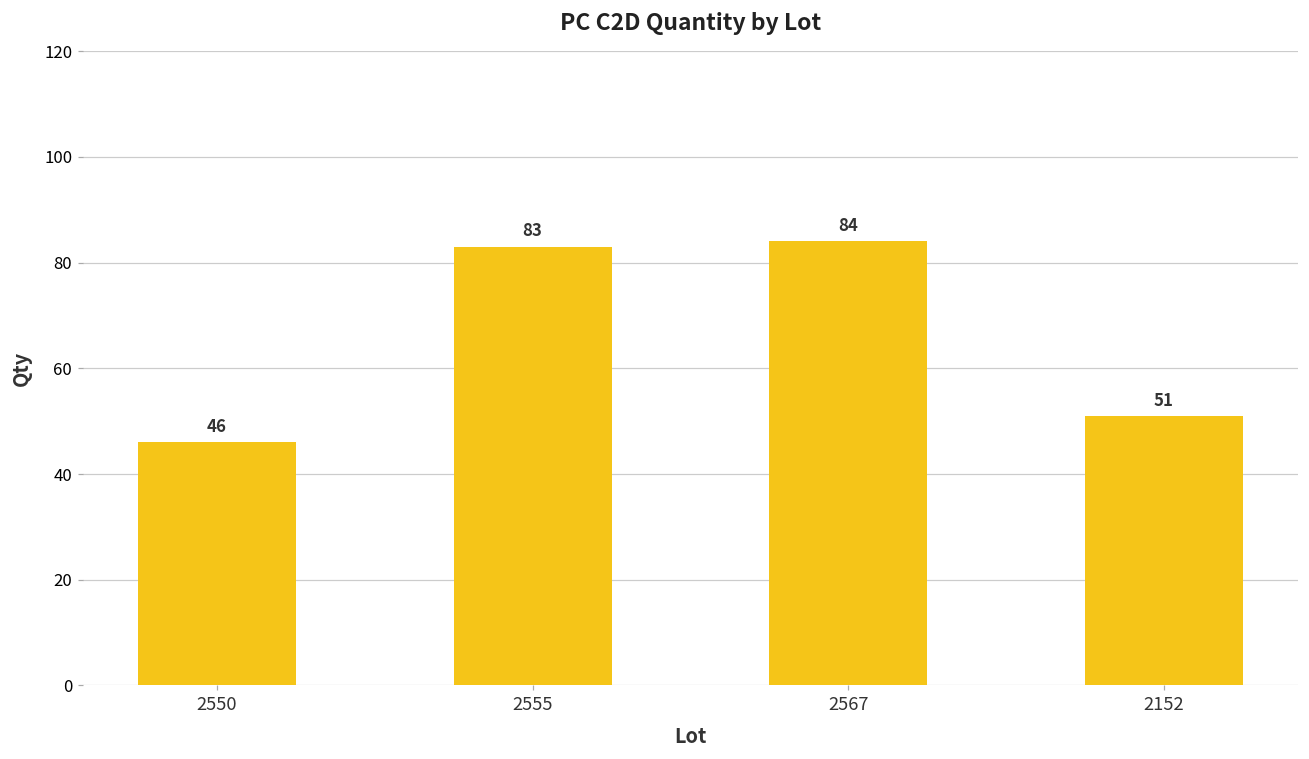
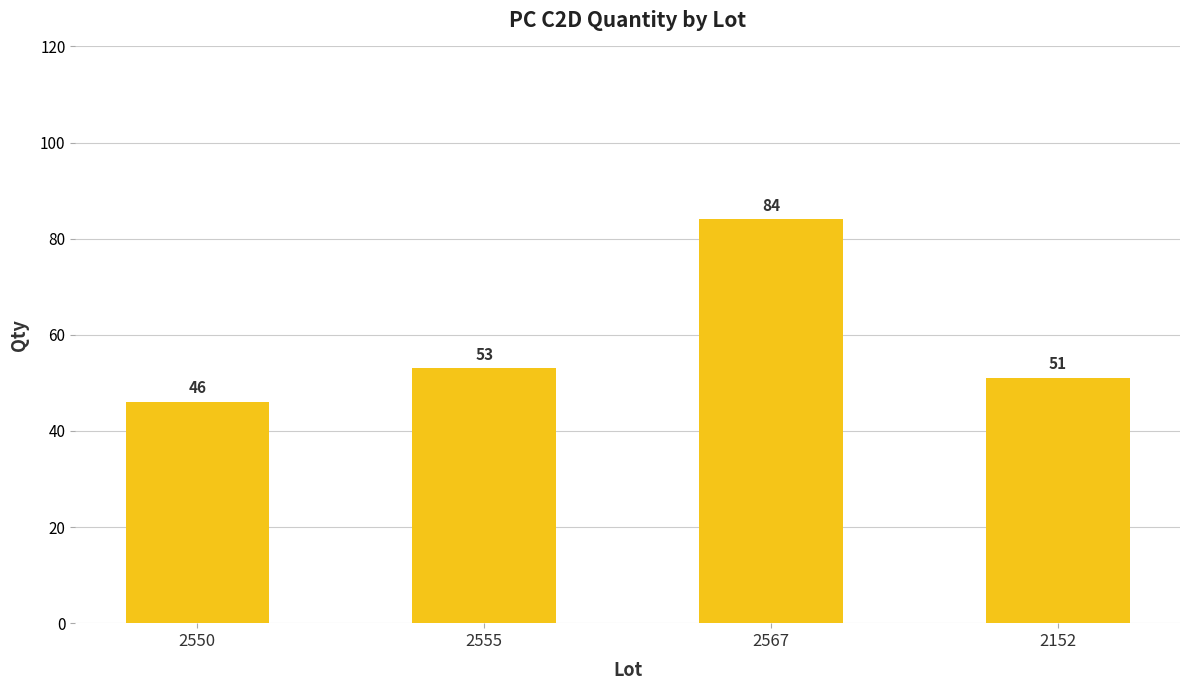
  {
    "2550": 46,
-   "2555": 83,
+   "2555": 53,
    "2567": 84,
    "2152": 51
  }
